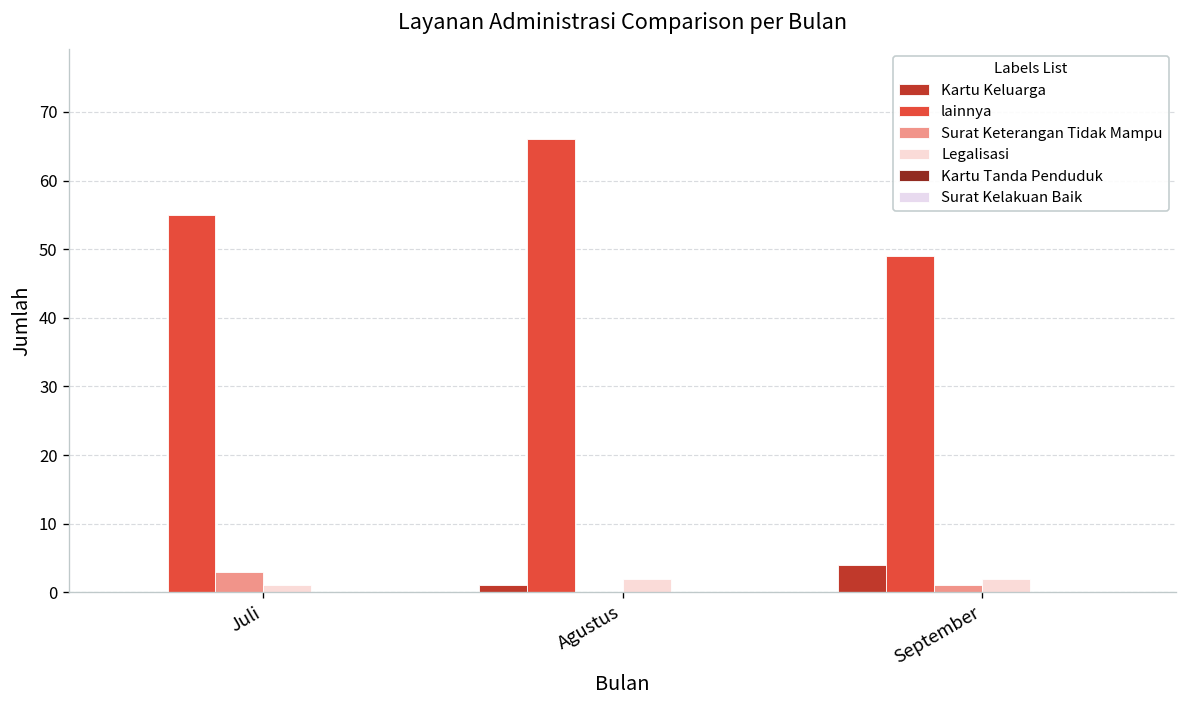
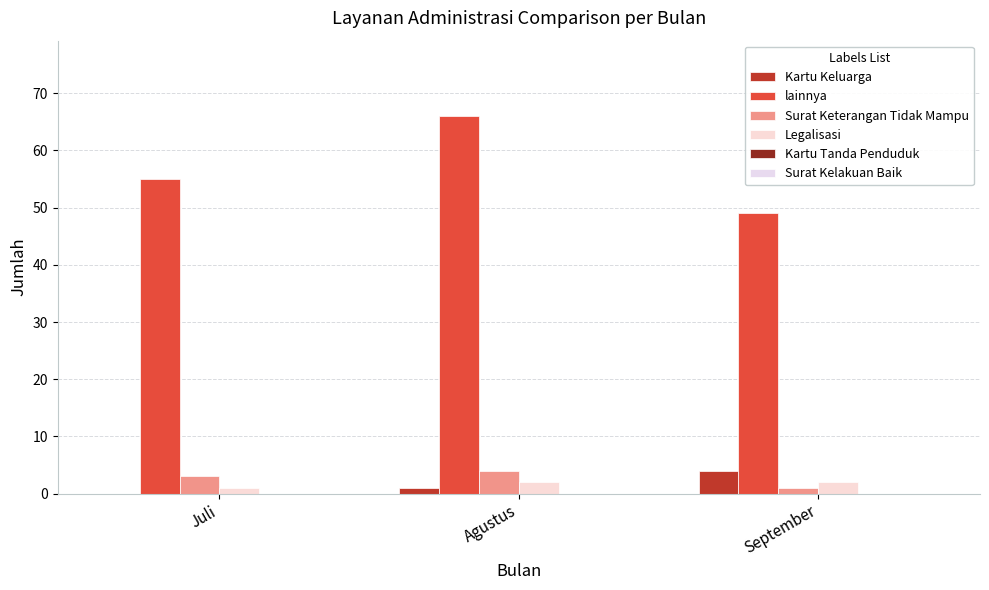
  {
    "Surat Keterangan Tidak Mampu": {
      "Juli": 3,
-     "Agustus": 0,
+     "Agustus": 4,
      "September": 1
    }
  }
